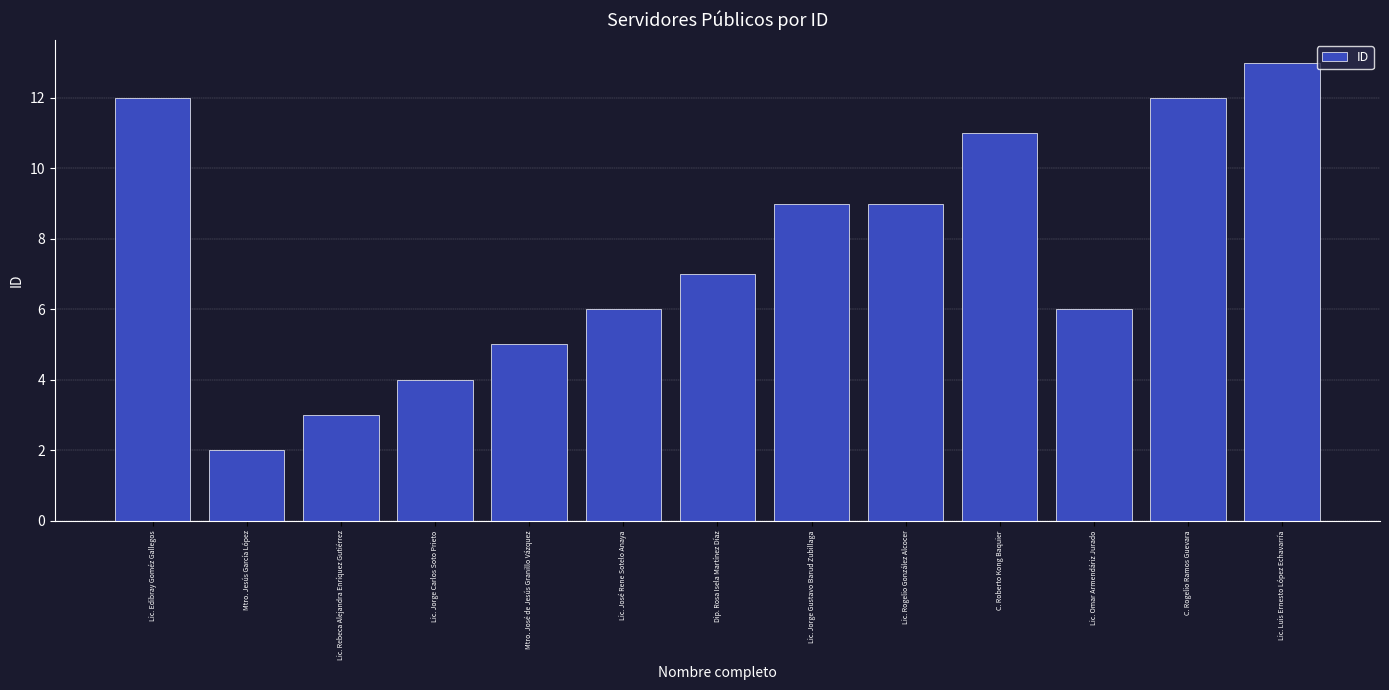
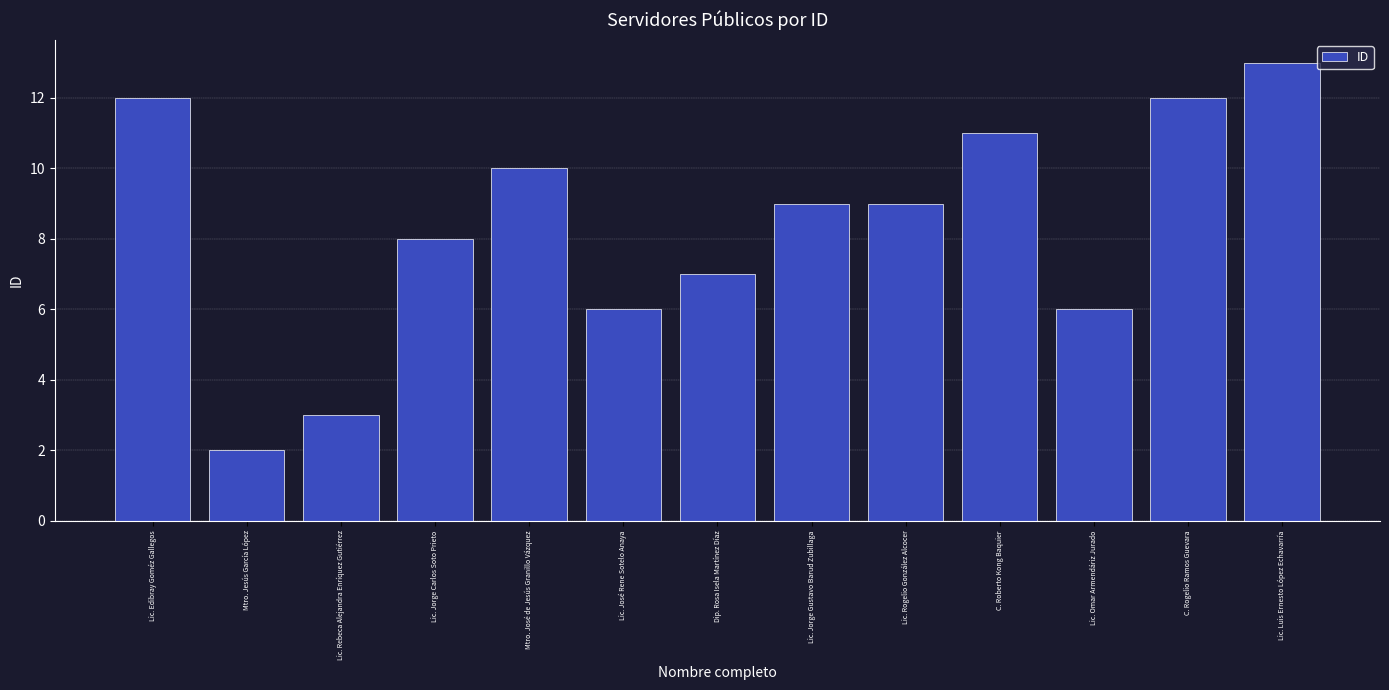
  {
    "Lic. Edibray Goméz Gallegos": 12,
    "Mtro. Jesús García López": 2,
    "Lic. Rebeca Alejandra Enríquez Gutiérrez": 3,
-   "Lic. Jorge Carlos Soto Prieto": 4,
-   "Mtro. José de Jesús Granillo Vázquez": 5,
+   "Lic. Jorge Carlos Soto Prieto": 8,
+   "Mtro. José de Jesús Granillo Vázquez": 10,
    "Lic. José Rene Sotelo Anaya": 6,
    "Dip. Rosa Isela Martínez Díaz": 7,
    "Lic. Jorge Gustavo Barud Zubillaga": 9,
    "Lic. Rogelio González Alcocer": 9,
    "C. Roberto Kong Baquier": 11,
    "Lic. Omar Armendáriz Jurado": 6,
    "C. Rogelio Ramos Guevara": 12,
    "Lic. Luis Ernesto López Echavarría": 13
  }
